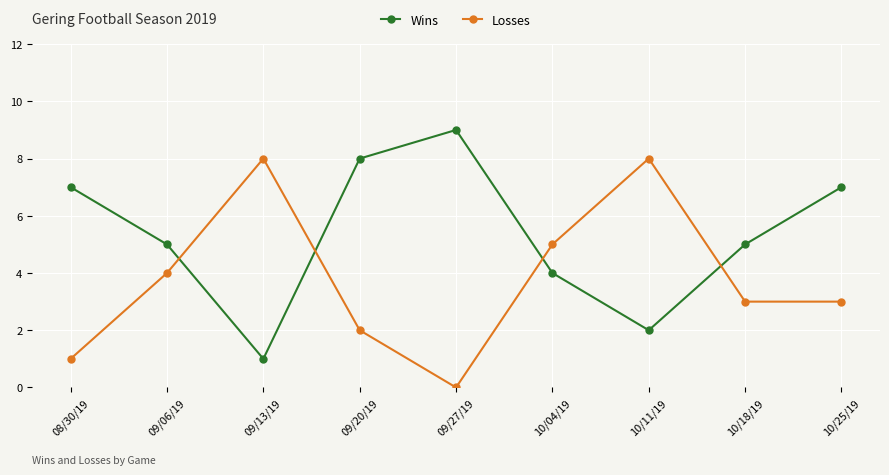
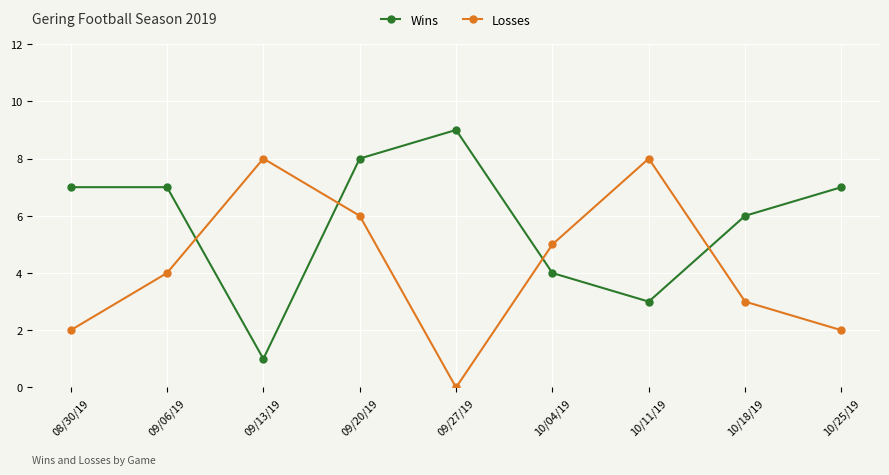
  {
    "Wins": {
      "08/30/19": 7,
-     "09/06/19": 5,
+     "09/06/19": 7,
      "09/13/19": 1,
      "09/20/19": 8,
      "09/27/19": 9,
      "10/04/19": 4,
-     "10/11/19": 2,
-     "10/18/19": 5,
+     "10/11/19": 3,
+     "10/18/19": 6,
      "10/25/19": 7
    },
    "Losses": {
-     "08/30/19": 1,
+     "08/30/19": 2,
      "09/06/19": 4,
      "09/13/19": 8,
-     "09/20/19": 2,
+     "09/20/19": 6,
      "09/27/19": 0,
      "10/04/19": 5,
      "10/11/19": 8,
      "10/18/19": 3,
-     "10/25/19": 3
+     "10/25/19": 2
    }
  }
